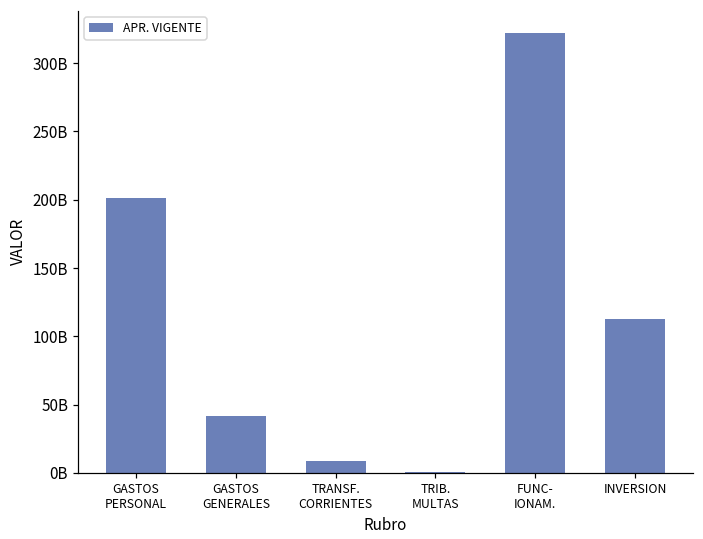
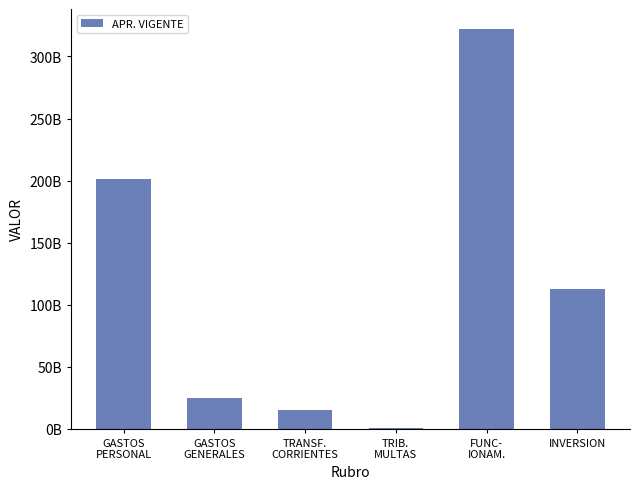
  {
    "GASTOS PERSONAL": 201000000000,
-   "GASTOS GENERALES": 42000000000,
-   "TRANSF. CORRIENTES": 9000000000,
+   "GASTOS GENERALES": 25000000000,
+   "TRANSF. CORRIENTES": 15000000000,
    "FUNC- IONAM.": 322000000000,
    "INVERSION": 113000000000
  }
